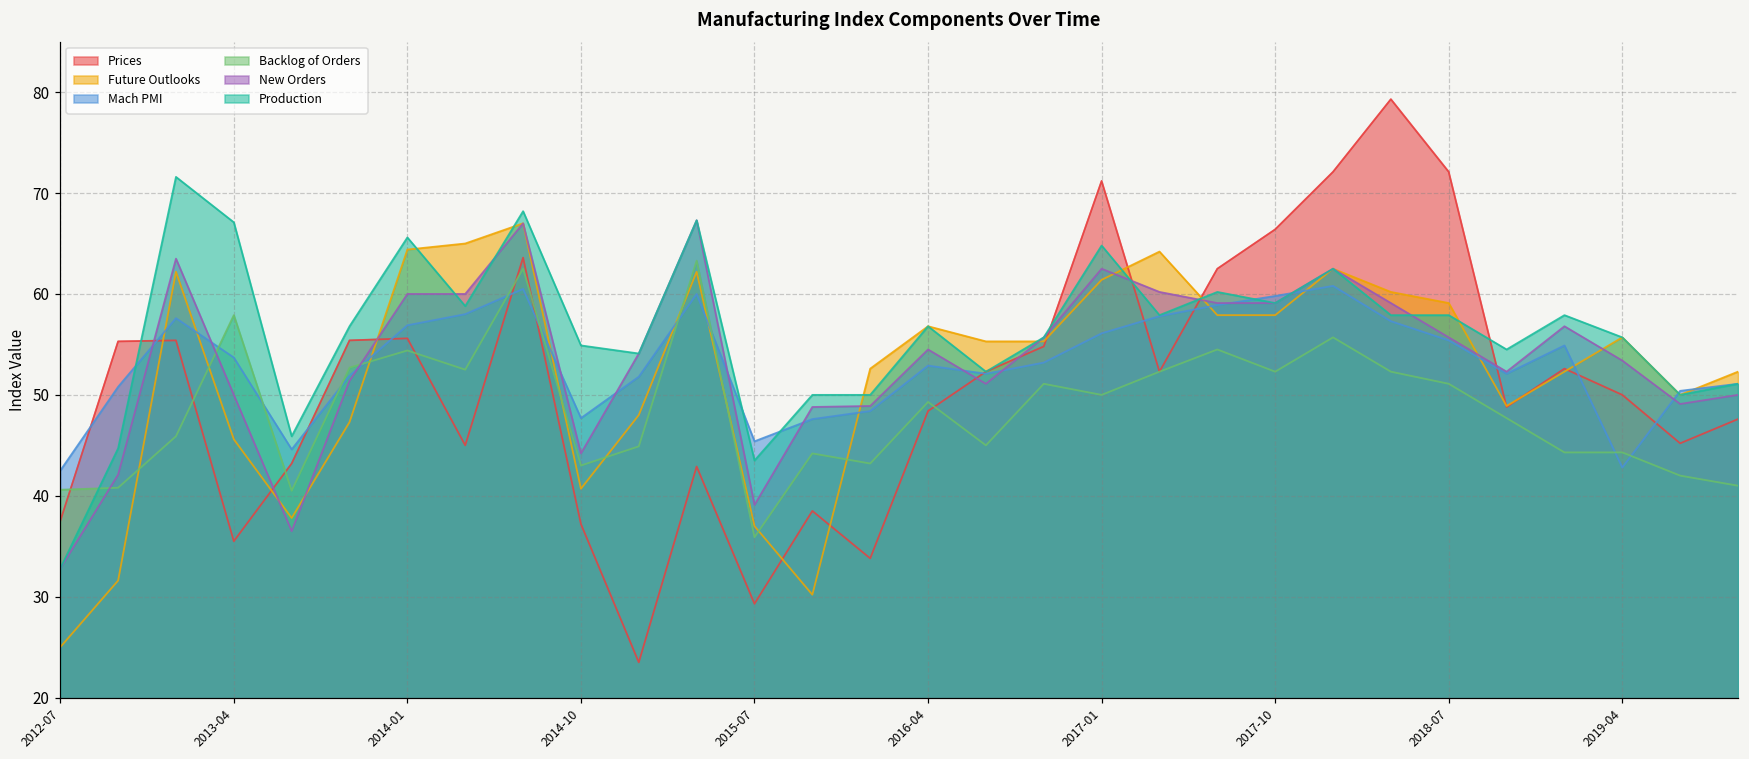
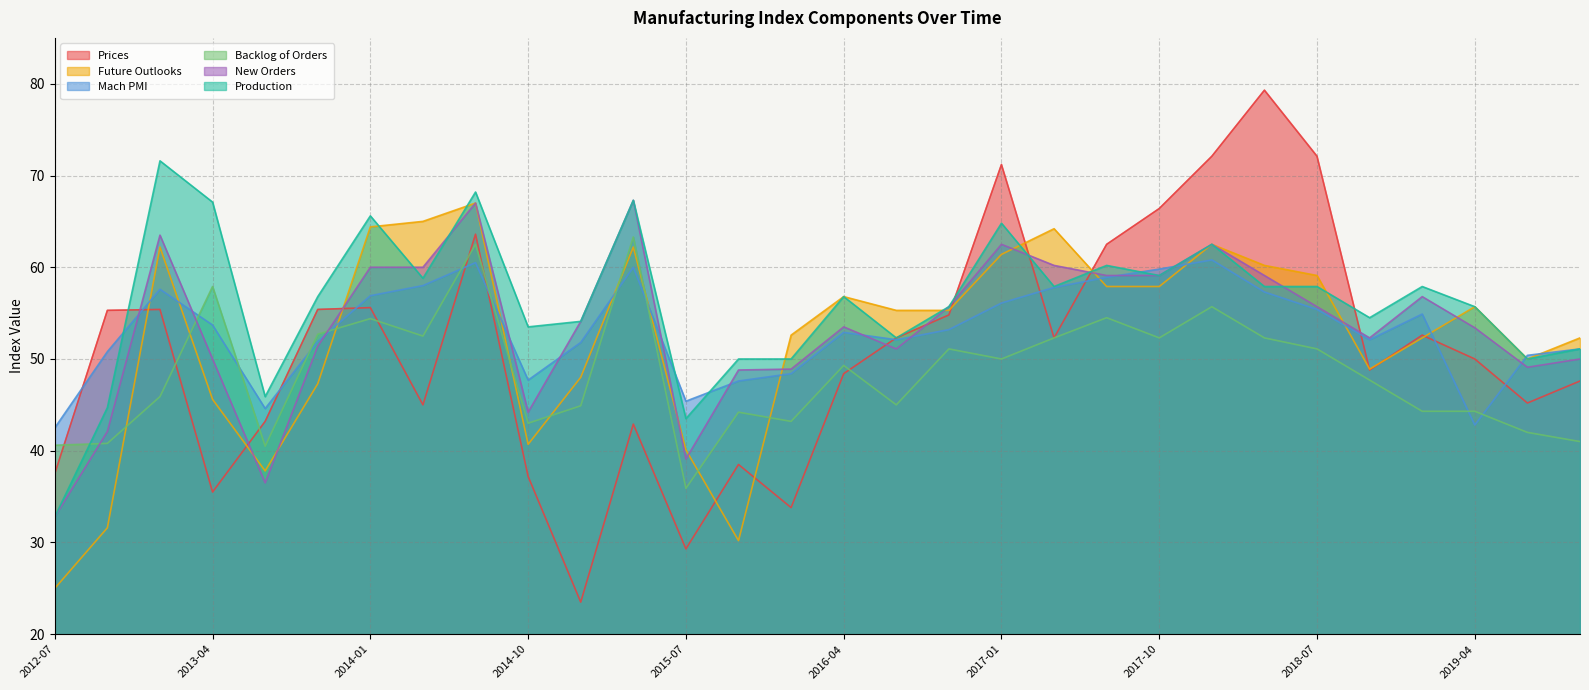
  {
    "Prices": {
      "2012-07": 38,
      "2013-04": 36,
      "2014-01": 56,
      "2014-10": 37,
      "2015-07": 29,
      "2016-04": 48,
      "2017-01": 71,
      "2017-10": 66,
      "2018-07": 72,
      "2019-04": 50
    },
    "Future Outlooks": {
      "2012-07": 25,
      "2013-04": 46,
      "2014-01": 64,
      "2014-10": 41,
-     "2015-07": 37,
+     "2015-07": 40,
      "2017-01": 61,
      "2017-10": 58,
      "2018-07": 59
    },
    "Mach PMI": {
      "2012-07": 43,
      "2013-04": 54,
      "2014-01": 57,
      "2014-10": 48,
      "2015-07": 45,
      "2016-04": 53,
      "2017-01": 56,
      "2017-10": 60,
      "2018-07": 55,
      "2019-04": 43
    },
    "Backlog of Orders": {
      "2012-07": 41,
      "2013-04": 58,
      "2014-01": 54,
      "2014-10": 43,
      "2015-07": 36,
      "2016-04": 49,
      "2017-01": 50,
      "2017-10": 52,
      "2018-07": 51,
      "2019-04": 44
    },
    "New Orders": {
      "2013-04": 50,
      "2014-01": 60,
      "2014-10": 44,
      "2015-07": 39,
-     "2016-04": 55,
+     "2016-04": 54,
      "2017-01": 63,
      "2018-07": 56,
      "2019-04": 53
    },
    "Production": {
      "2013-04": 67,
      "2014-01": 66,
-     "2014-10": 55,
+     "2014-10": 54,
      "2015-07": 44,
      "2017-01": 65,
      "2018-07": 58
    }
  }
